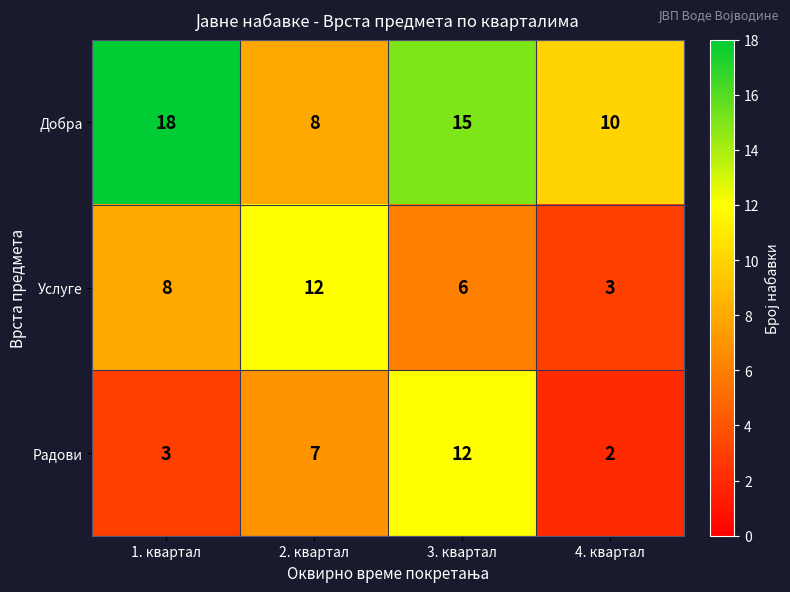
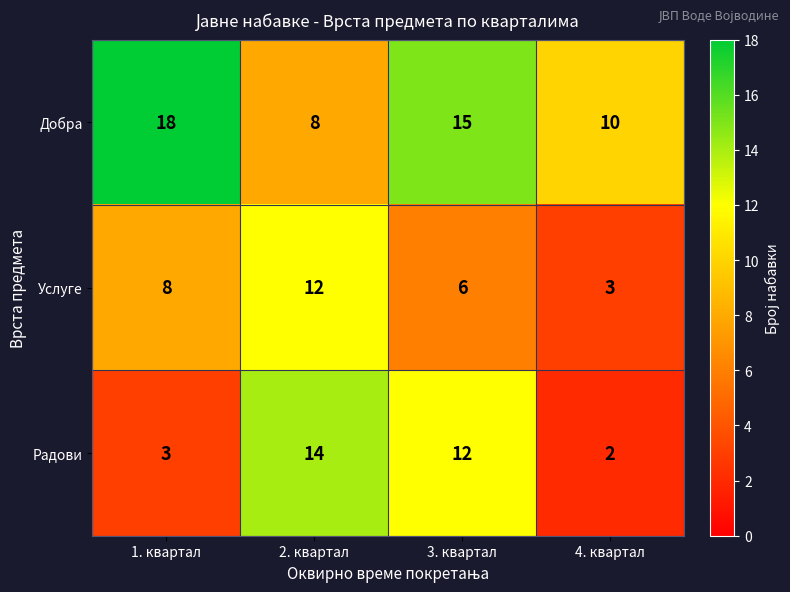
  {
    "Добра": {
      "1. квартал": 18,
      "2. квартал": 8,
      "3. квартал": 15,
      "4. квартал": 10
    },
    "Услуге": {
      "1. квартал": 8,
      "2. квартал": 12,
      "3. квартал": 6,
      "4. квартал": 3
    },
    "Радови": {
      "1. квартал": 3,
-     "2. квартал": 7,
+     "2. квартал": 14,
      "3. квартал": 12,
      "4. квартал": 2
    }
  }
